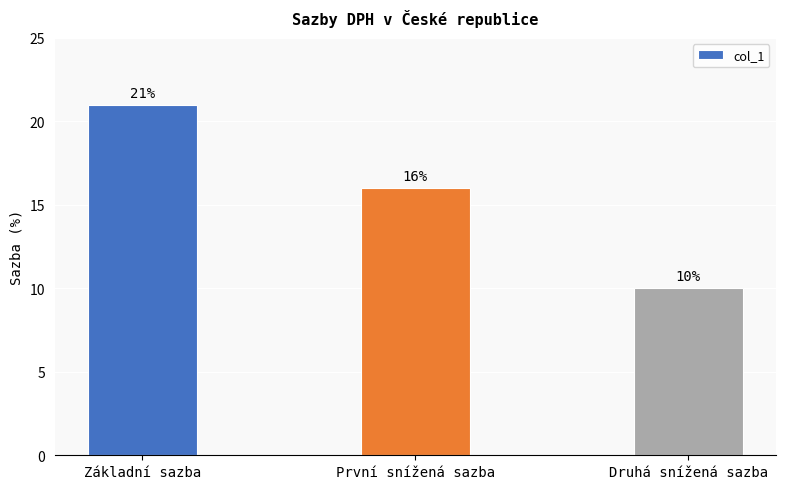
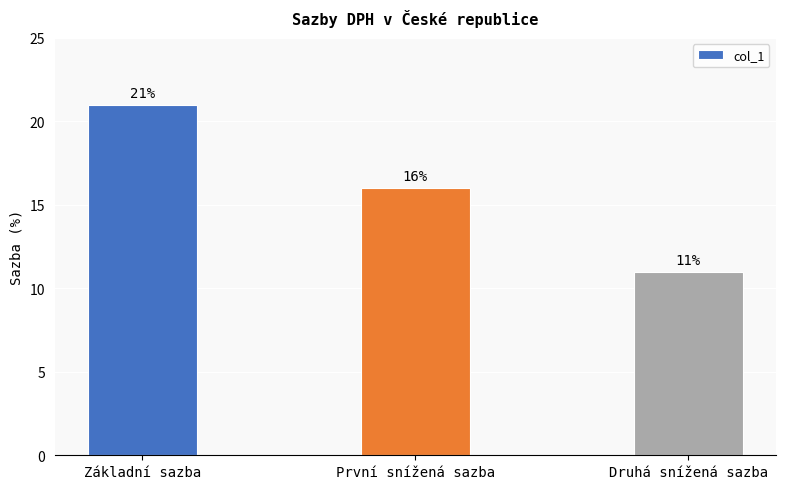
  {
    "Základní sazba": "21%",
    "První snížená sazba": "16%",
-   "Druhá snížená sazba": "10%"
+   "Druhá snížená sazba": "11%"
  }
